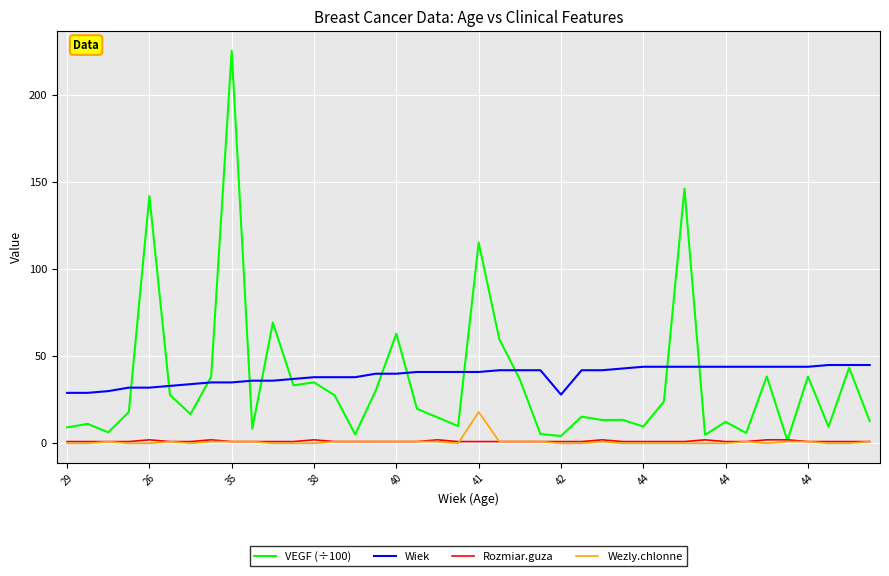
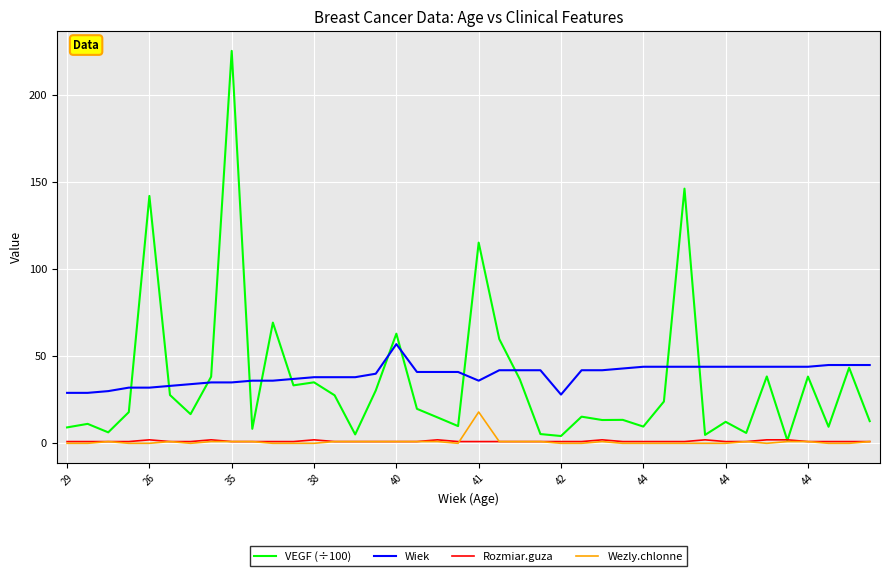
  {
    "VEGF (÷100)": {
      "40": 63,
      "41": 115,
      "42": 4
    },
    "Wiek": {
-     "40": 40,
-     "41": 41,
+     "40": 57,
+     "41": 36,
      "42": 28
    },
    "Rozmiar.guza": {
      "41": 1
    },
    "Wezly.chlonne": {
      "41": 18
    }
  }
